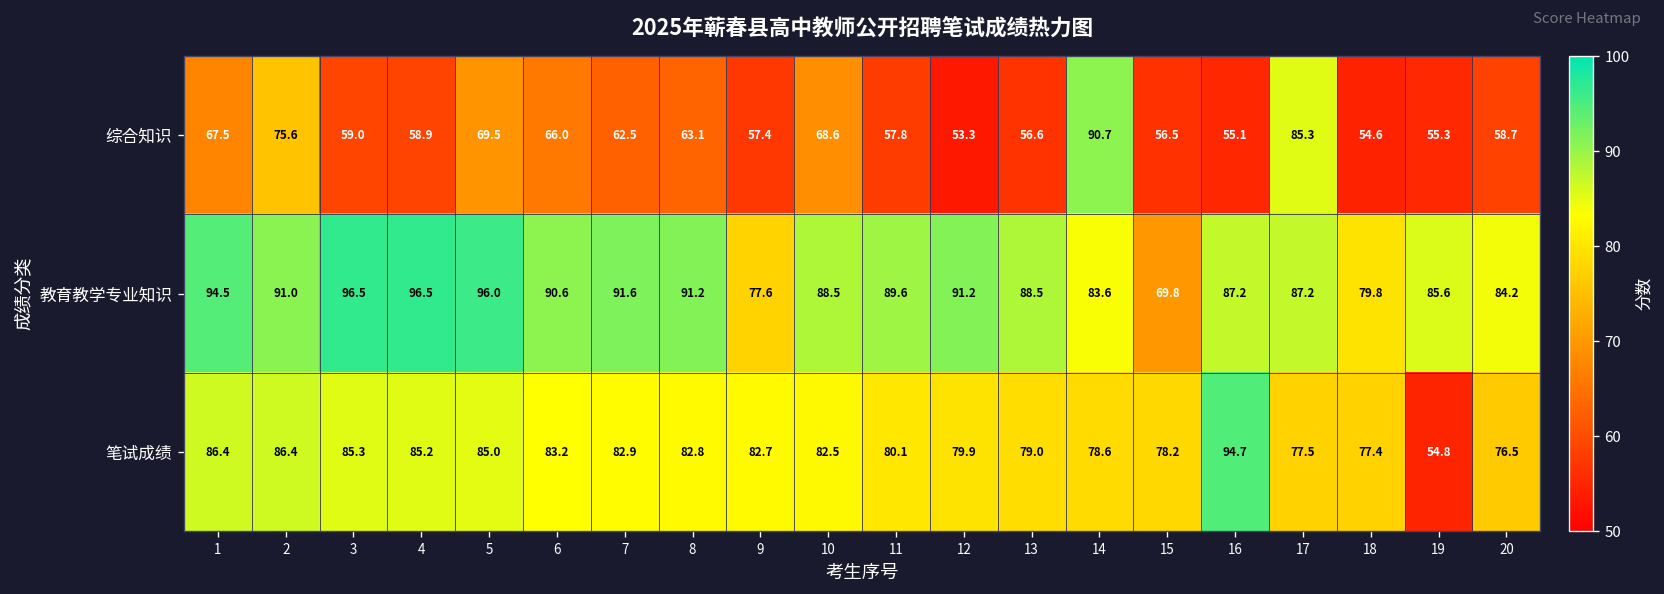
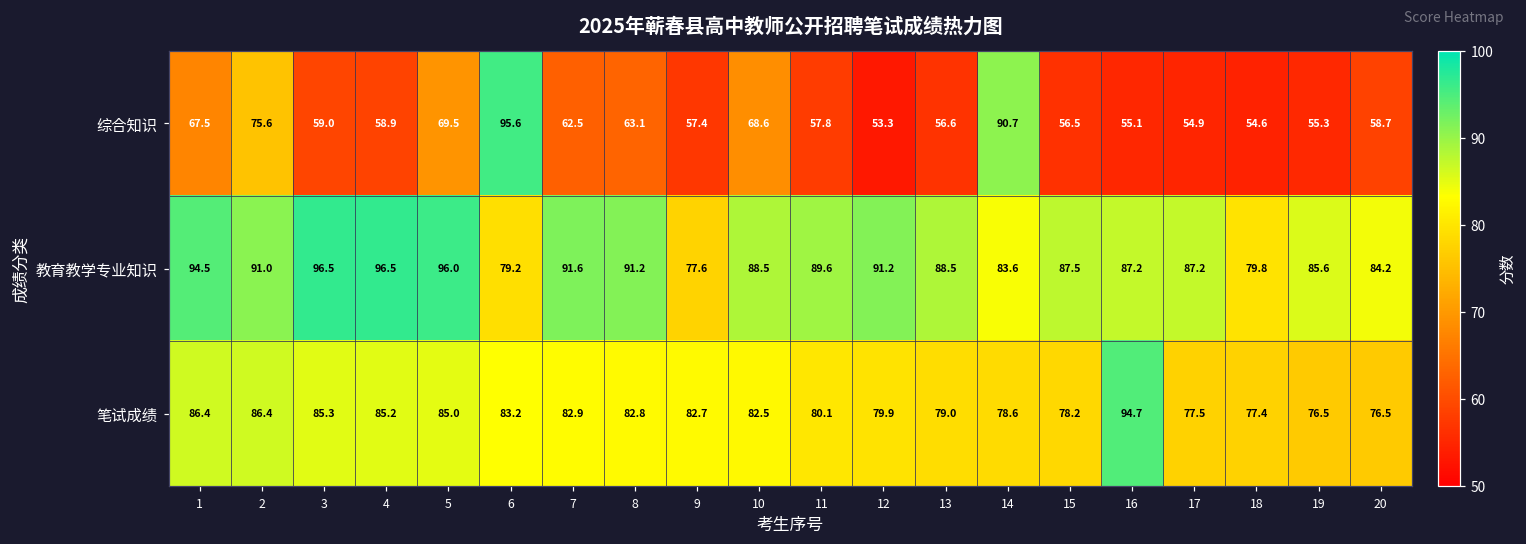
  {
    "综合知识": {
      "1": 67.5,
      "2": 75.6,
      "3": 59.0,
      "4": 58.9,
      "5": 69.5,
-     "6": 66.0,
+     "6": 95.6,
      "7": 62.5,
      "8": 63.1,
      "9": 57.4,
      "10": 68.6,
      "11": 57.8,
      "12": 53.3,
      "13": 56.6,
      "14": 90.7,
      "15": 56.5,
      "16": 55.1,
-     "17": 85.3,
+     "17": 54.9,
      "18": 54.6,
      "19": 55.3,
      "20": 58.7
    },
    "教育教学专业知识": {
      "1": 94.5,
      "2": 91.0,
      "3": 96.5,
      "4": 96.5,
      "5": 96.0,
-     "6": 90.6,
+     "6": 79.2,
      "7": 91.6,
      "8": 91.2,
      "9": 77.6,
      "10": 88.5,
      "11": 89.6,
      "12": 91.2,
      "13": 88.5,
      "14": 83.6,
-     "15": 69.8,
+     "15": 87.5,
      "16": 87.2,
      "17": 87.2,
      "18": 79.8,
      "19": 85.6,
      "20": 84.2
    },
    "笔试成绩": {
      "1": 86.4,
      "2": 86.4,
      "3": 85.3,
      "4": 85.2,
      "5": 85.0,
      "6": 83.2,
      "7": 82.9,
      "8": 82.8,
      "9": 82.7,
      "10": 82.5,
      "11": 80.1,
      "12": 79.9,
      "13": 79.0,
      "14": 78.6,
      "15": 78.2,
      "16": 94.7,
      "17": 77.5,
      "18": 77.4,
-     "19": 54.8,
+     "19": 76.5,
      "20": 76.5
    }
  }
